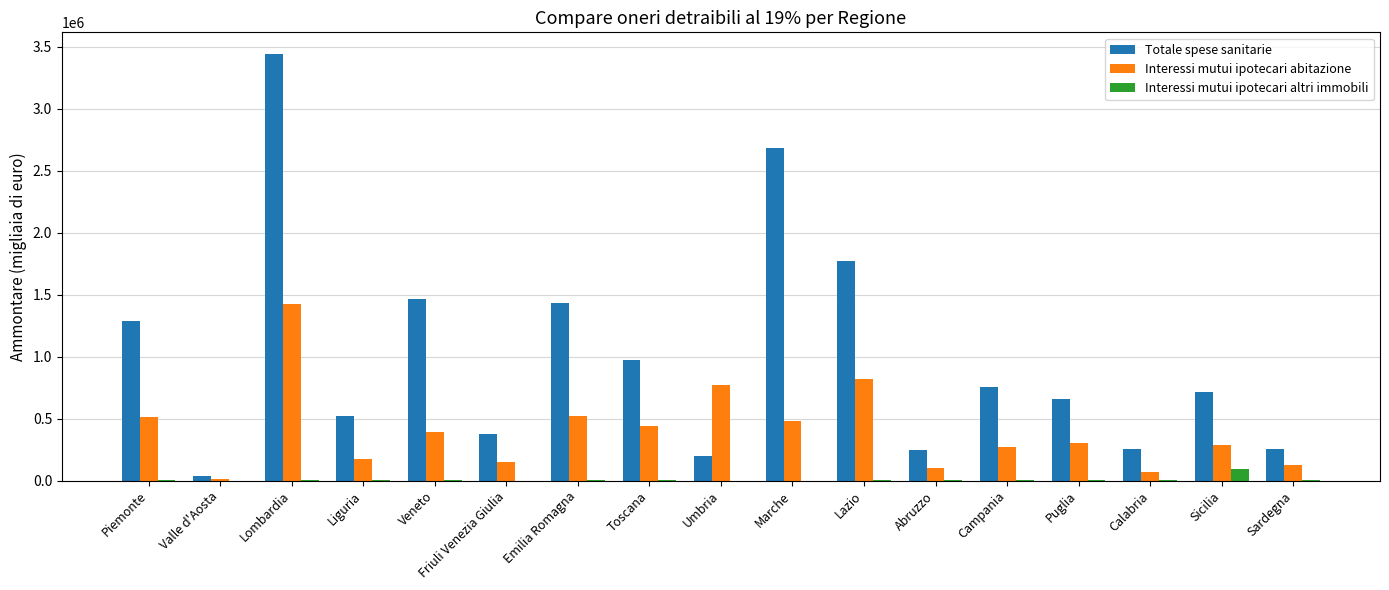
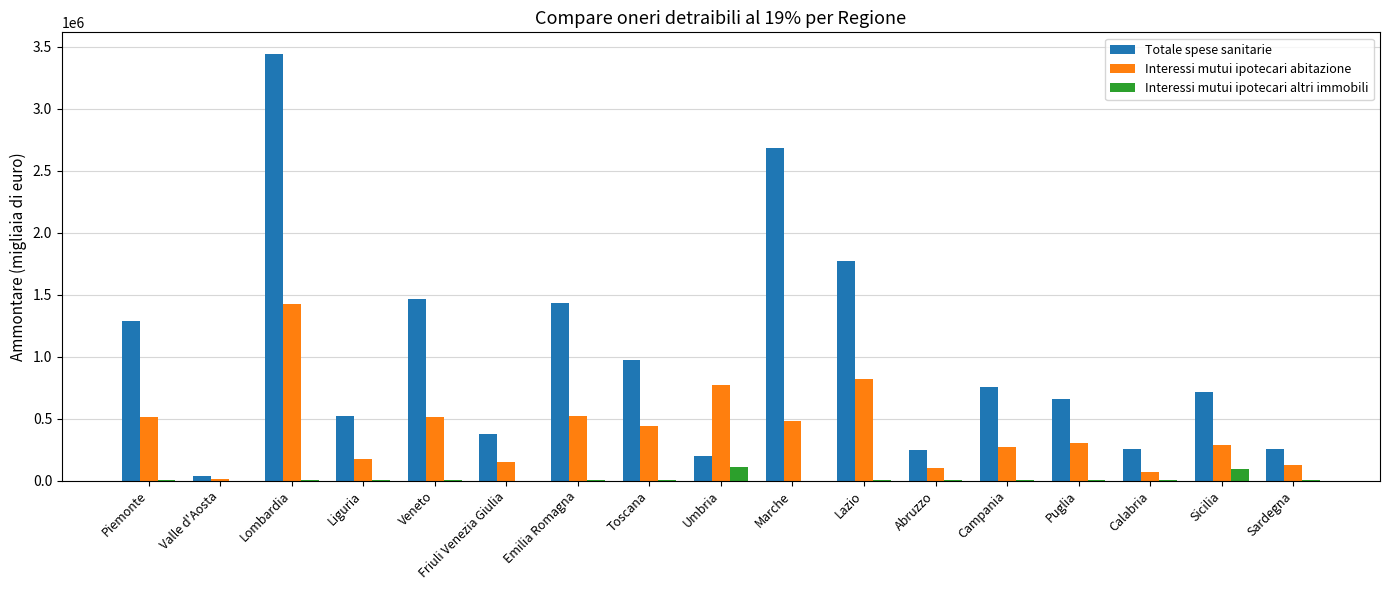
  {
    "Totale spese sanitarie": {
      "Piemonte": 1280000,
      "Valle d'Aosta": 40000,
      "Lombardia": 3440000,
      "Liguria": 520000,
      "Veneto": 1460000,
      "Friuli Venezia Giulia": 380000,
      "Emilia Romagna": 1430000,
      "Toscana": 980000,
      "Umbria": 200000,
      "Marche": 2680000,
      "Lazio": 1770000,
      "Abruzzo": 250000,
      "Campania": 750000,
      "Puglia": 660000,
      "Calabria": 250000,
      "Sicilia": 710000,
      "Sardegna": 260000
    },
    "Interessi mutui ipotecari abitazione": {
      "Piemonte": 520000,
      "Lombardia": 1420000,
      "Liguria": 170000,
-     "Veneto": 390000,
+     "Veneto": 510000,
      "Friuli Venezia Giulia": 150000,
      "Emilia Romagna": 520000,
      "Toscana": 440000,
      "Umbria": 770000,
      "Marche": 480000,
      "Lazio": 820000,
      "Abruzzo": 100000,
      "Campania": 270000,
      "Puglia": 300000,
      "Calabria": 70000,
      "Sicilia": 290000,
      "Sardegna": 130000
    },
    "Interessi mutui ipotecari altri immobili": {
-     "Umbria": 0,
+     "Umbria": 110000,
      "Sicilia": 100000
    }
  }
